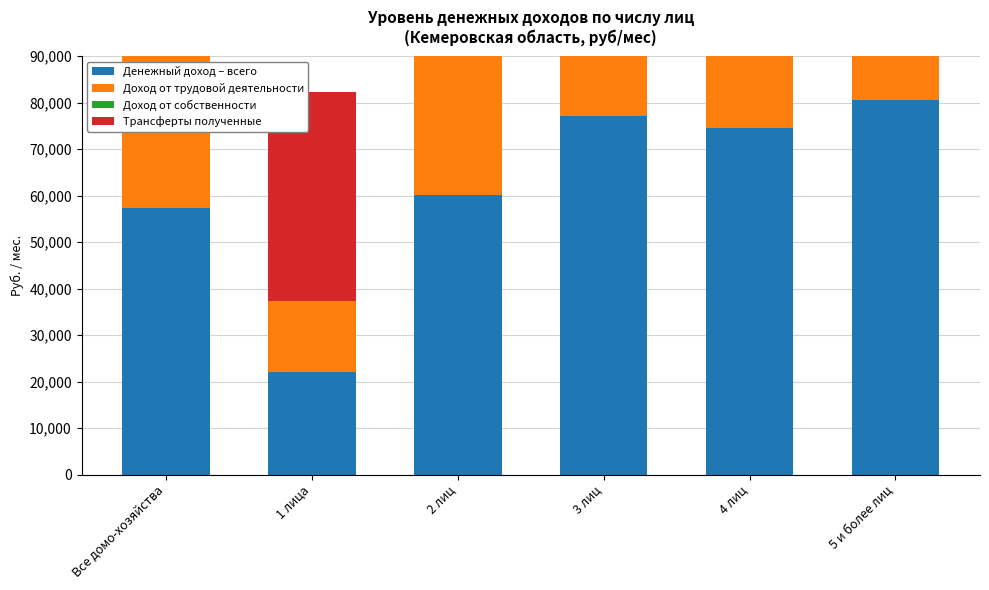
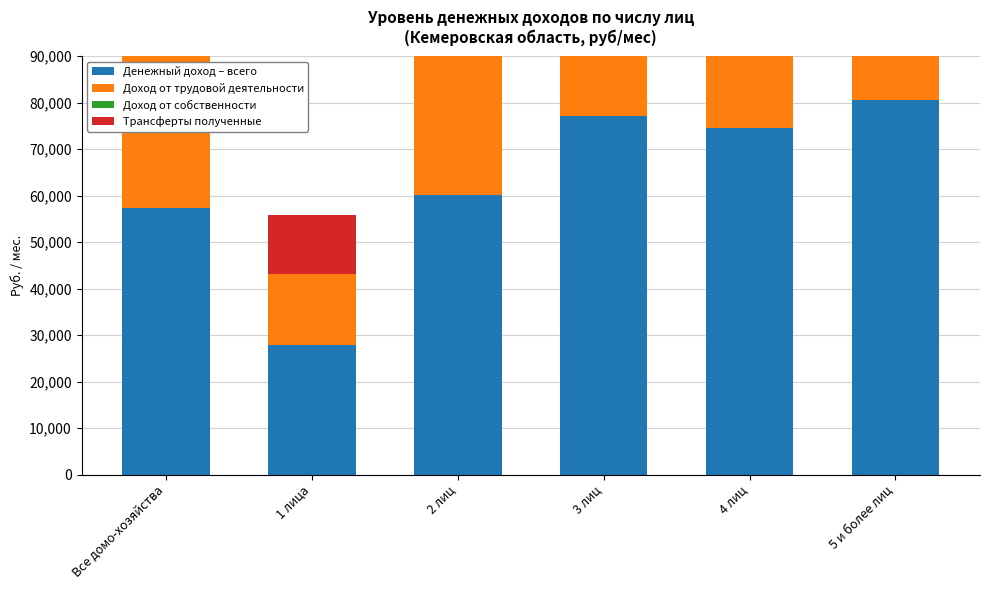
  {
    "Денежный доход – всего": {
      "Все домо-хозяйства": "57,000",
-     "1 лица": "22,000",
+     "1 лица": "28,000",
      "2 лиц": "60,000",
      "3 лиц": "77,000",
      "4 лиц": "75,000",
      "5 и более лиц": "81,000"
    },
    "Доход от трудовой деятельности": {
      "1 лица": "15,000"
    },
    "Трансферты полученные": {
-     "1 лица": "45,000"
+     "1 лица": "13,000"
    }
  }
